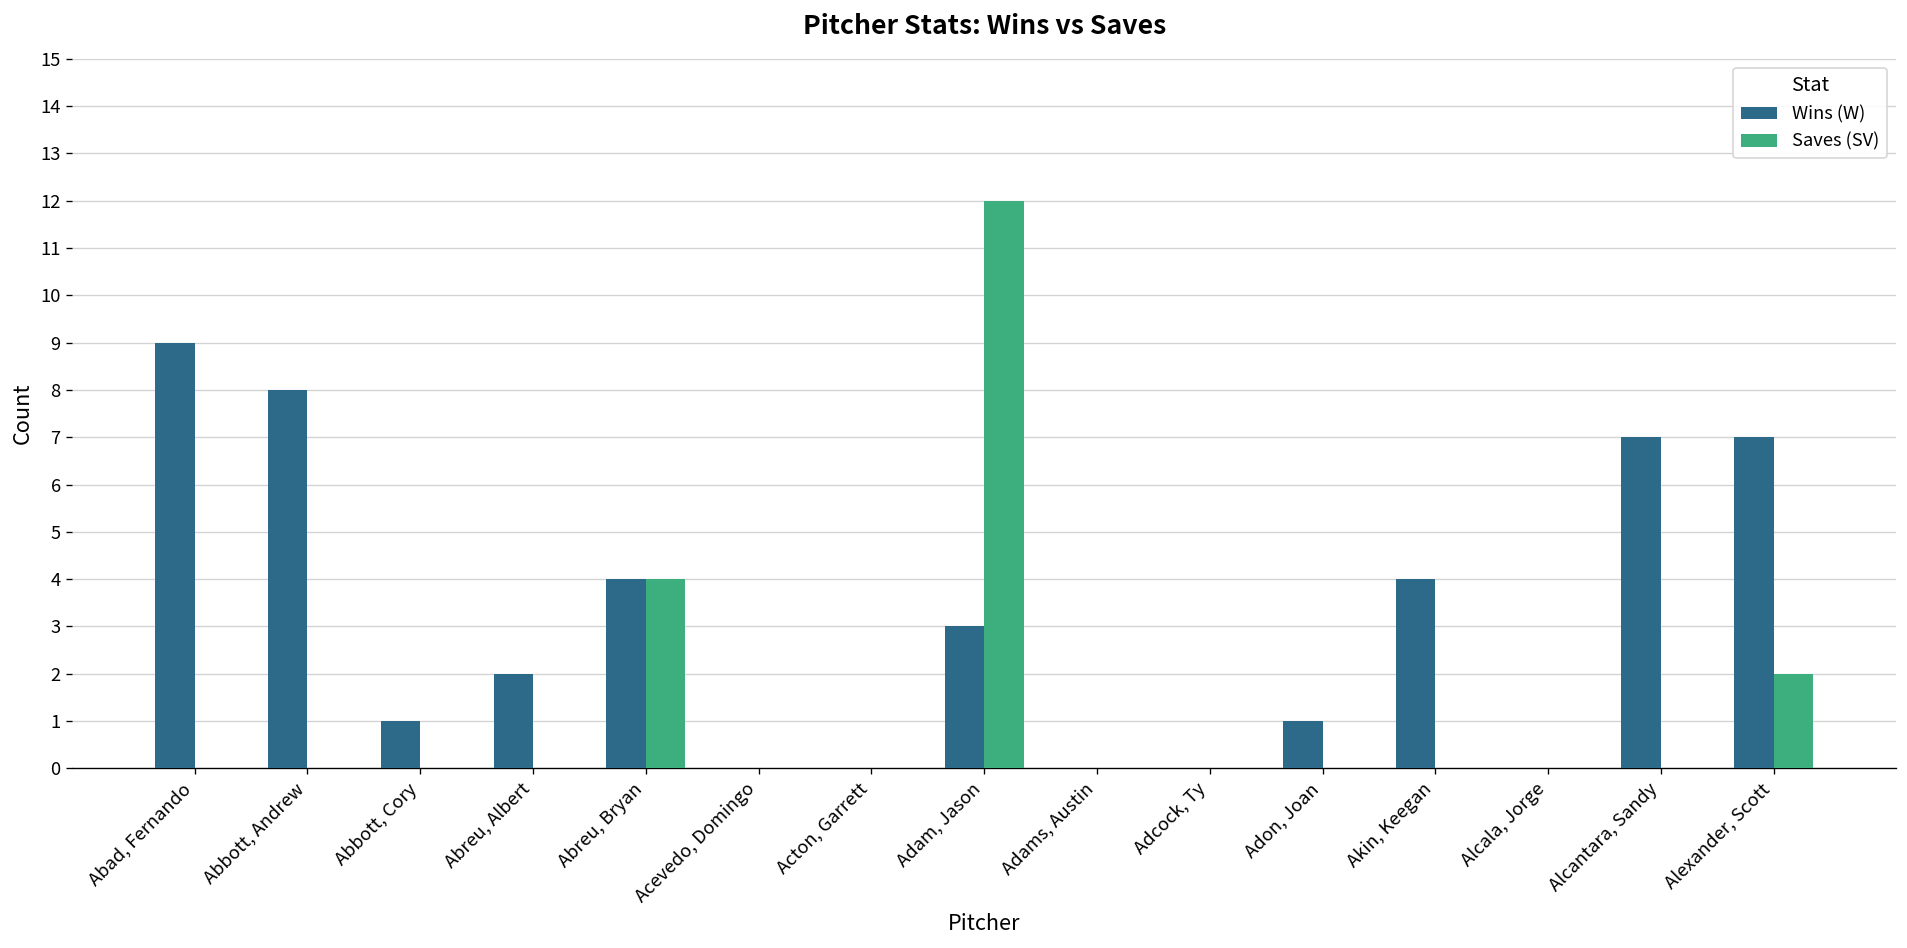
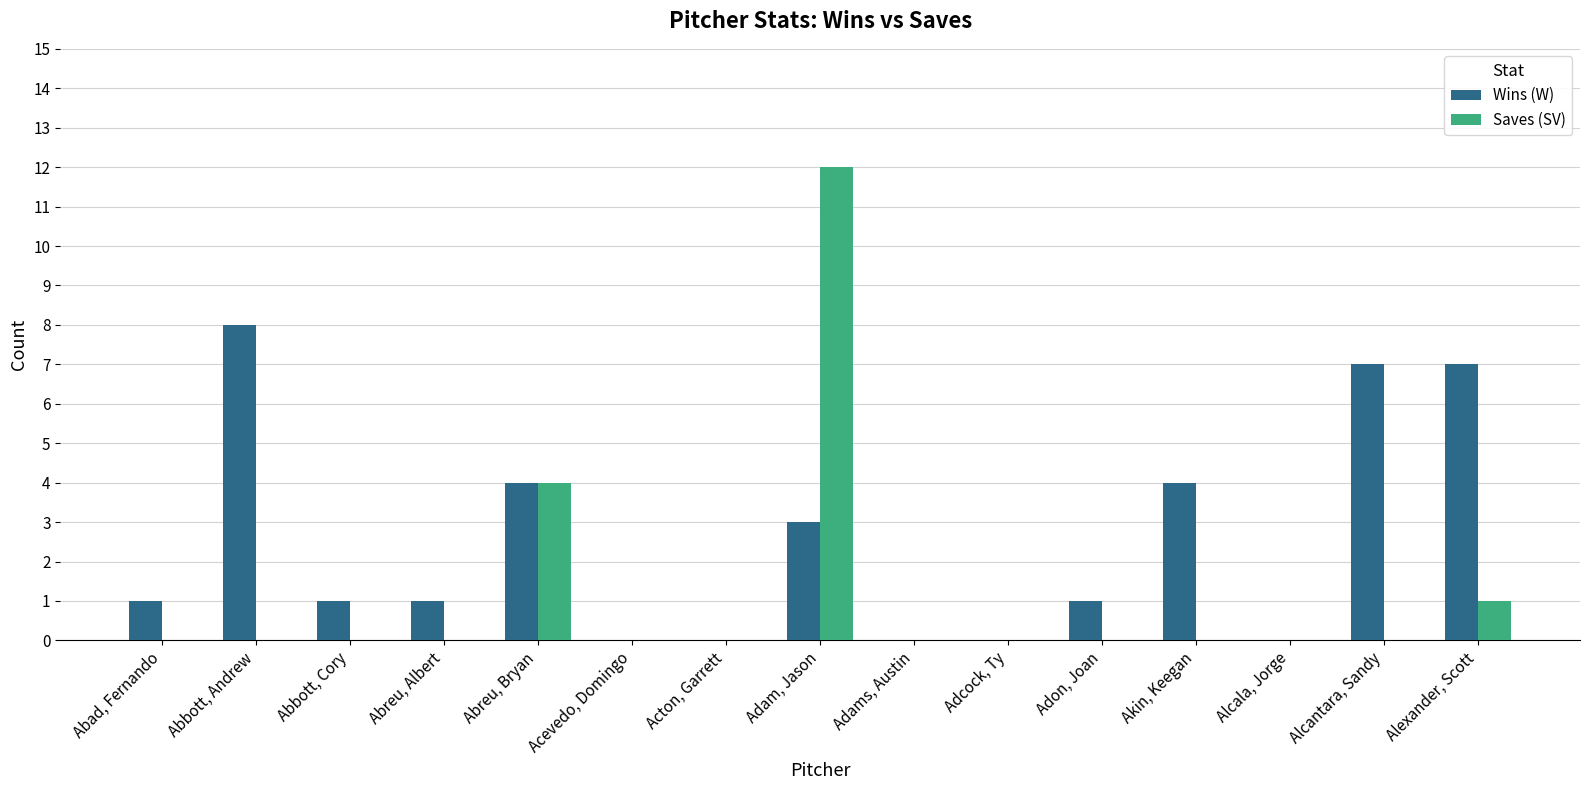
  {
    "Wins (W)": {
-     "Abad, Fernando": 9,
+     "Abad, Fernando": 1,
      "Abbott, Andrew": 8,
      "Abbott, Cory": 1,
-     "Abreu, Albert": 2,
+     "Abreu, Albert": 1,
      "Abreu, Bryan": 4,
      "Acevedo, Domingo": 0,
      "Acton, Garrett": 0,
      "Adam, Jason": 3,
      "Adams, Austin": 0,
      "Adcock, Ty": 0,
      "Adon, Joan": 1,
      "Akin, Keegan": 4,
      "Alcala, Jorge": 0,
      "Alcantara, Sandy": 7,
      "Alexander, Scott": 7
    },
    "Saves (SV)": {
      "Abad, Fernando": 0,
      "Abbott, Andrew": 0,
      "Abbott, Cory": 0,
      "Abreu, Albert": 0,
      "Abreu, Bryan": 4,
      "Acevedo, Domingo": 0,
      "Acton, Garrett": 0,
      "Adam, Jason": 12,
      "Adams, Austin": 0,
      "Adcock, Ty": 0,
      "Adon, Joan": 0,
      "Akin, Keegan": 0,
      "Alcala, Jorge": 0,
      "Alcantara, Sandy": 0,
-     "Alexander, Scott": 2
+     "Alexander, Scott": 1
    }
  }
